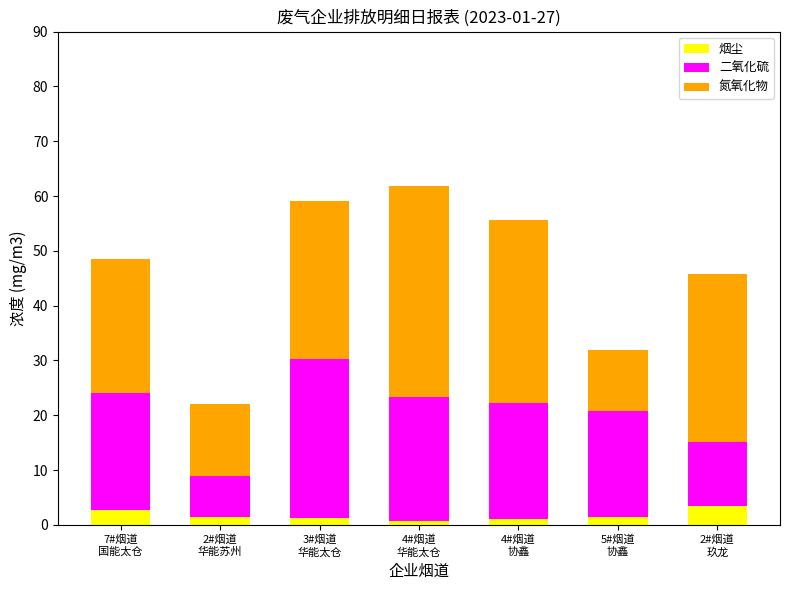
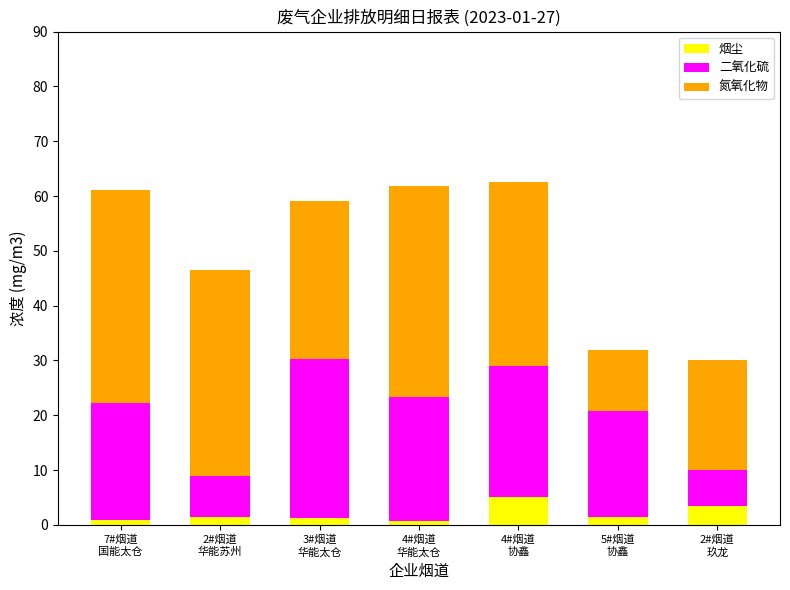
  {
    "烟尘": {
-     "7#烟道 国能太仓": 3,
+     "7#烟道 国能太仓": 1,
      "2#烟道 华能苏州": 1,
      "3#烟道 华能太仓": 1,
      "4#烟道 华能太仓": 1,
-     "4#烟道 协鑫": 1,
+     "4#烟道 协鑫": 5,
      "5#烟道 协鑫": 1,
      "2#烟道 玖龙": 3
    },
    "二氧化硫": {
      "7#烟道 国能太仓": 21,
      "2#烟道 华能苏州": 7,
      "3#烟道 华能太仓": 29,
      "4#烟道 华能太仓": 23,
-     "4#烟道 协鑫": 21,
+     "4#烟道 协鑫": 24,
      "5#烟道 协鑫": 19,
-     "2#烟道 玖龙": 12
+     "2#烟道 玖龙": 7
    },
    "氮氧化物": {
-     "7#烟道 国能太仓": 24,
-     "2#烟道 华能苏州": 13,
+     "7#烟道 国能太仓": 39,
+     "2#烟道 华能苏州": 38,
      "3#烟道 华能太仓": 29,
      "4#烟道 华能太仓": 38,
      "4#烟道 协鑫": 33,
      "5#烟道 协鑫": 11,
-     "2#烟道 玖龙": 31
+     "2#烟道 玖龙": 20
    }
  }
